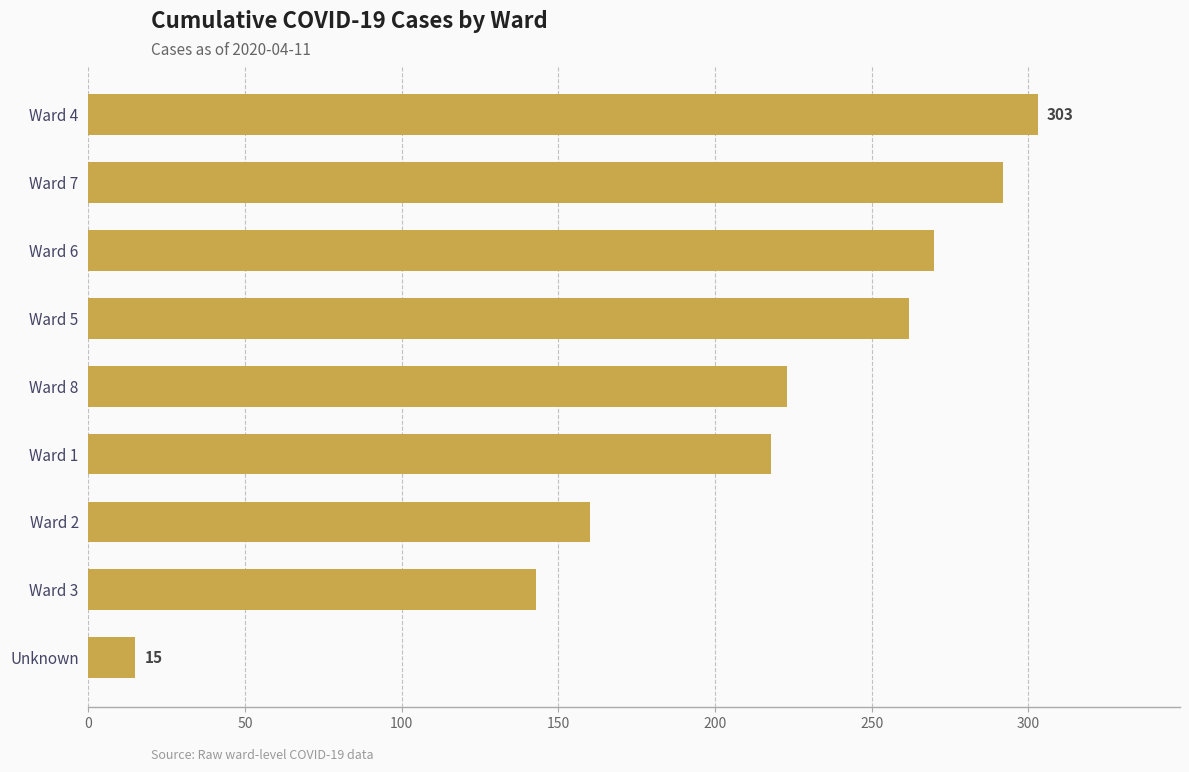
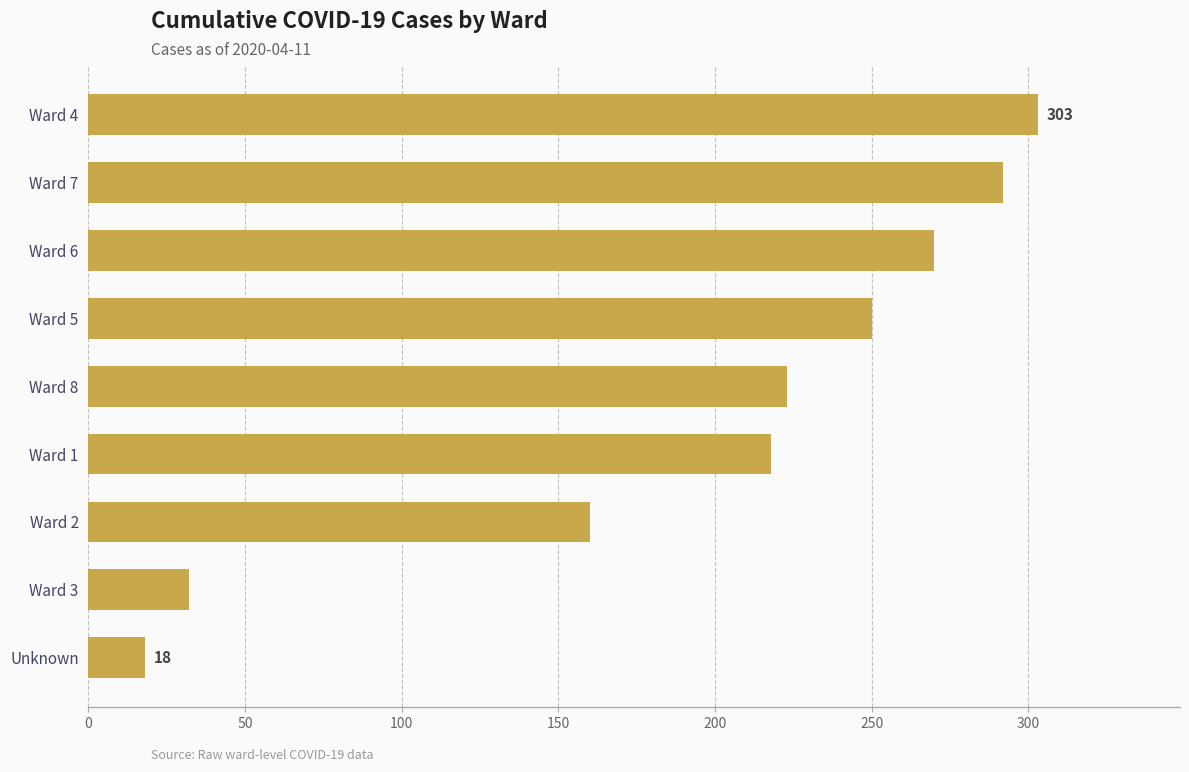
  {
    "Ward 4": 303,
-   "Ward 5": 262,
-   "Ward 3": 143,
-   "Unknown": 15
+   "Ward 5": 250,
+   "Ward 3": 32,
+   "Unknown": 18
  }
